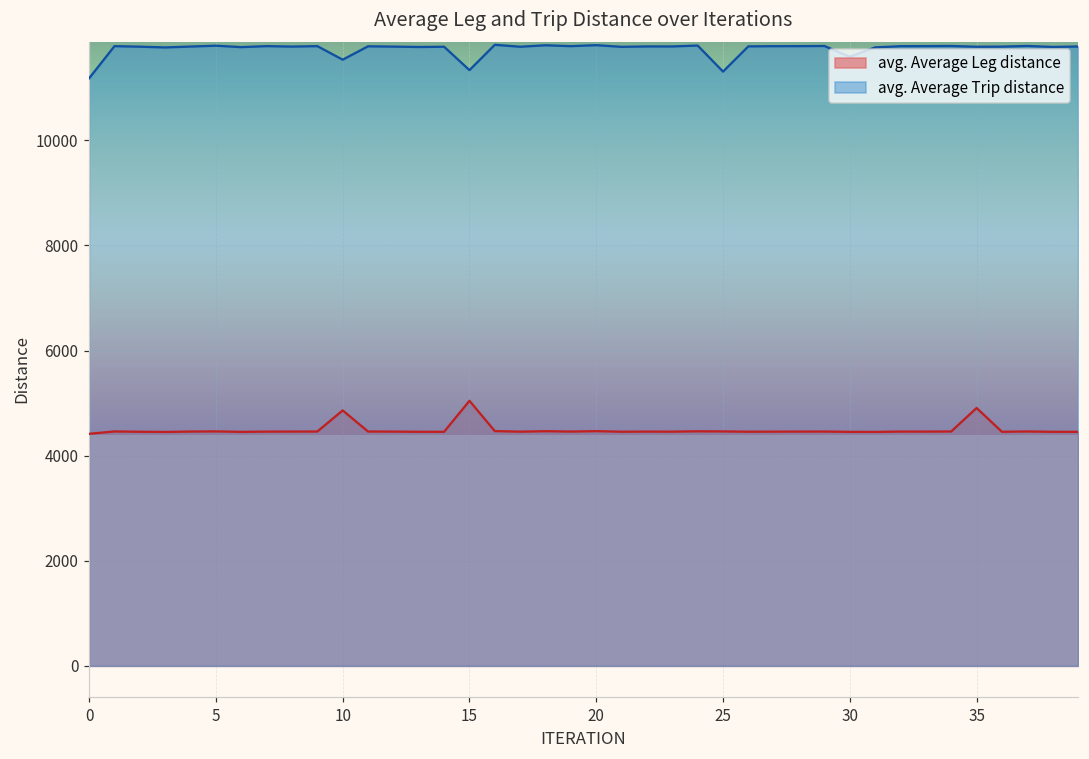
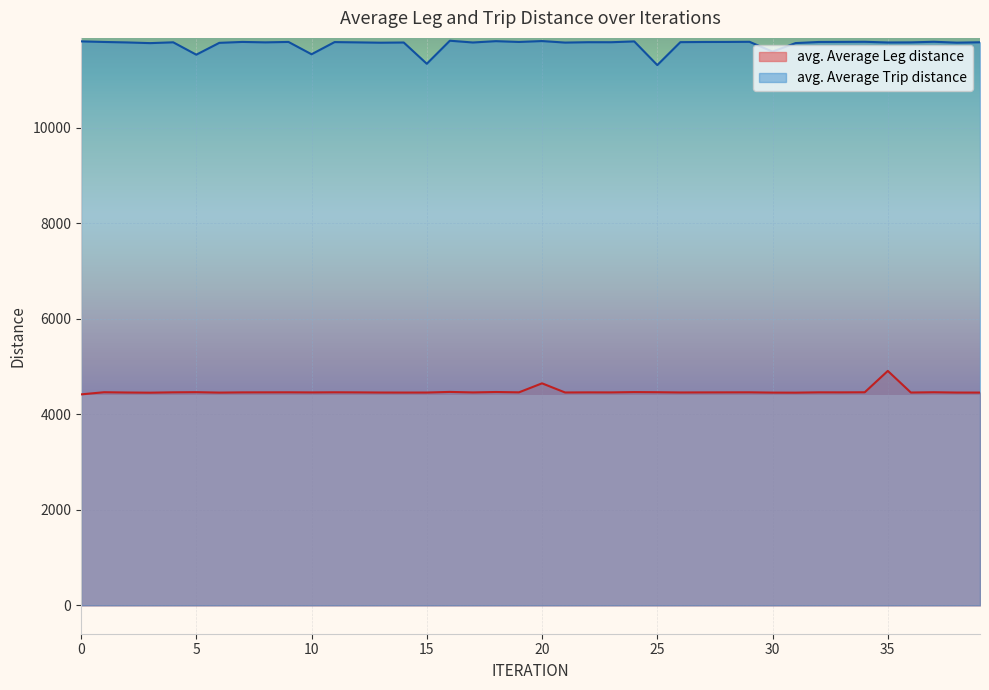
  {
    "avg. Average Leg distance": {
      "0": 4400,
      "5": 4500,
-     "10": 4900,
-     "15": 5000,
-     "20": 4500,
+     "10": 4500,
+     "15": 4500,
+     "20": 4600,
      "25": 4500,
      "30": 4500,
      "35": 4900
    },
    "avg. Average Trip distance": {
-     "0": 11200,
-     "5": 11800,
+     "0": 11800,
+     "5": 11500,
      "10": 11500,
      "15": 11300,
      "20": 11800,
      "25": 11300,
      "35": 11800
    }
  }
